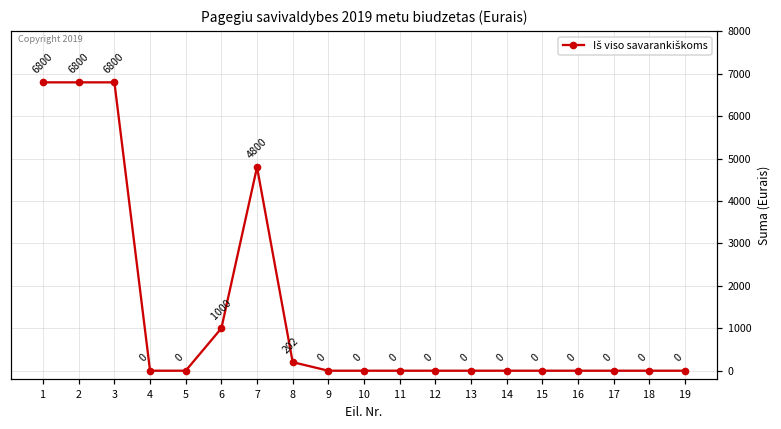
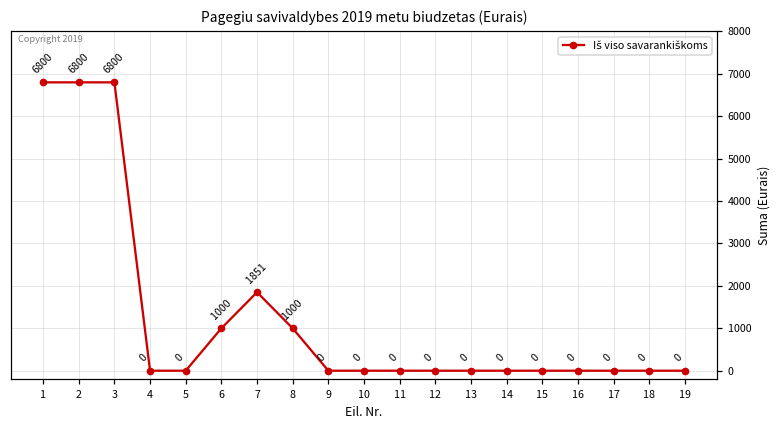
  {
    "1": 6800,
    "2": 6800,
    "3": 6800,
    "4": 0,
    "5": 0,
    "6": 1000,
-   "7": 4800,
-   "8": 202,
+   "7": 1851,
+   "8": 1000,
    "9": 0,
    "10": 0,
    "11": 0,
    "12": 0,
    "13": 0,
    "14": 0,
    "15": 0,
    "16": 0,
    "17": 0,
    "18": 0,
    "19": 0
  }
